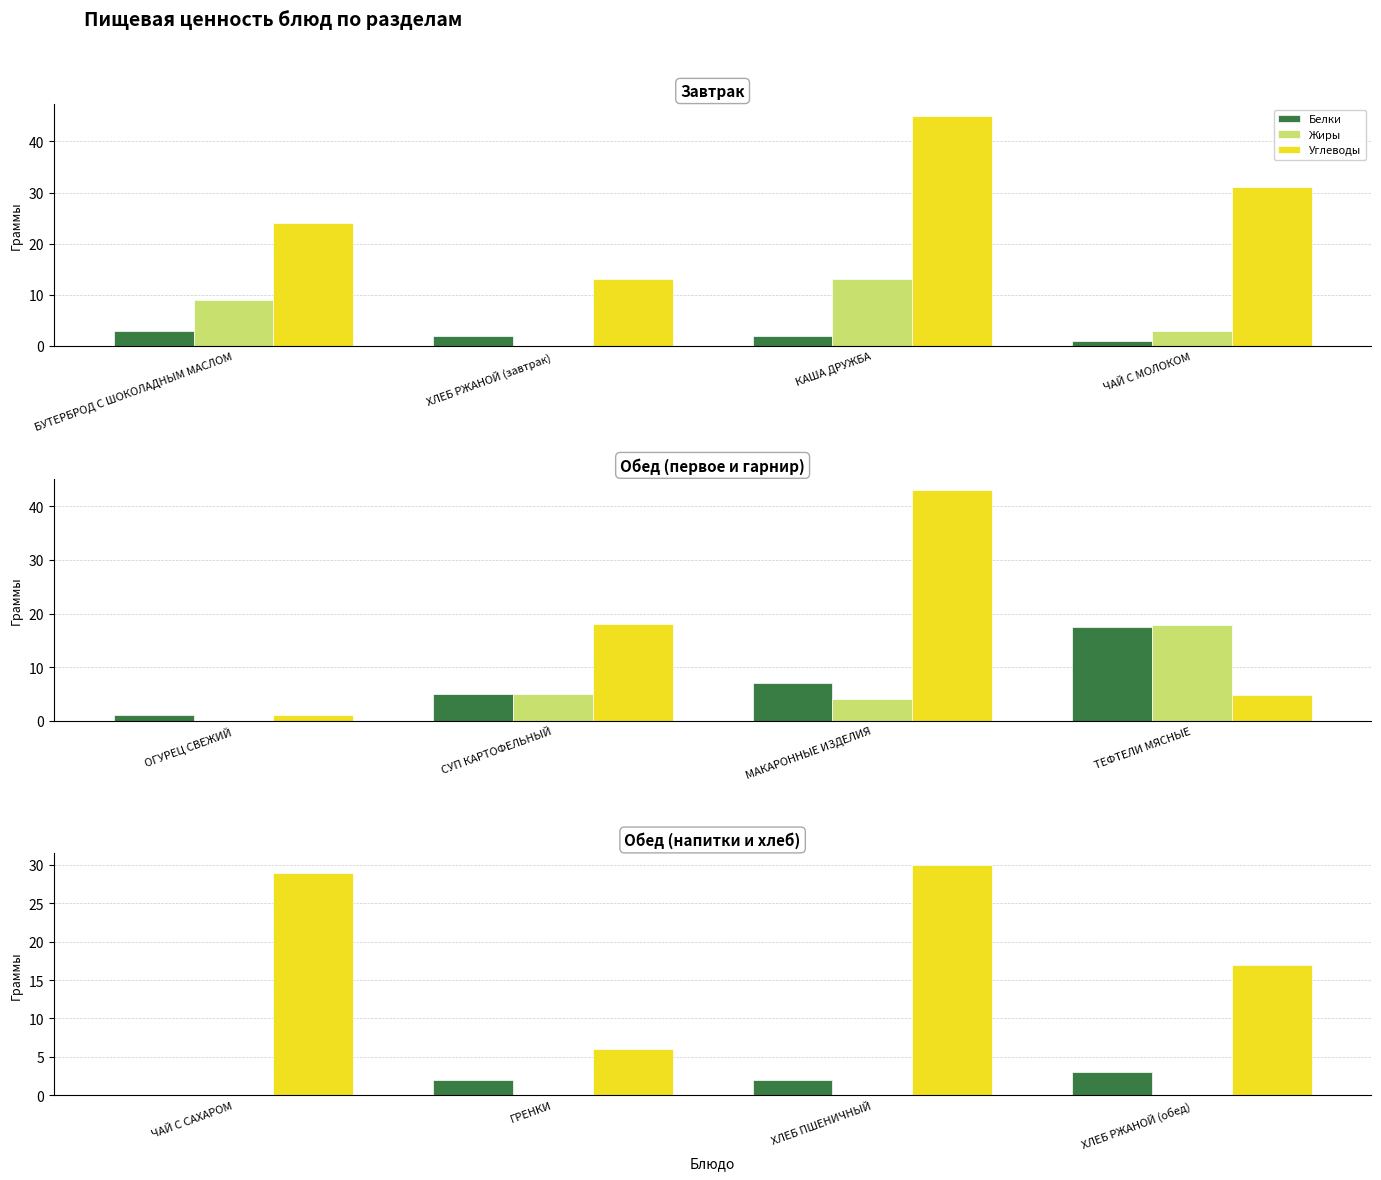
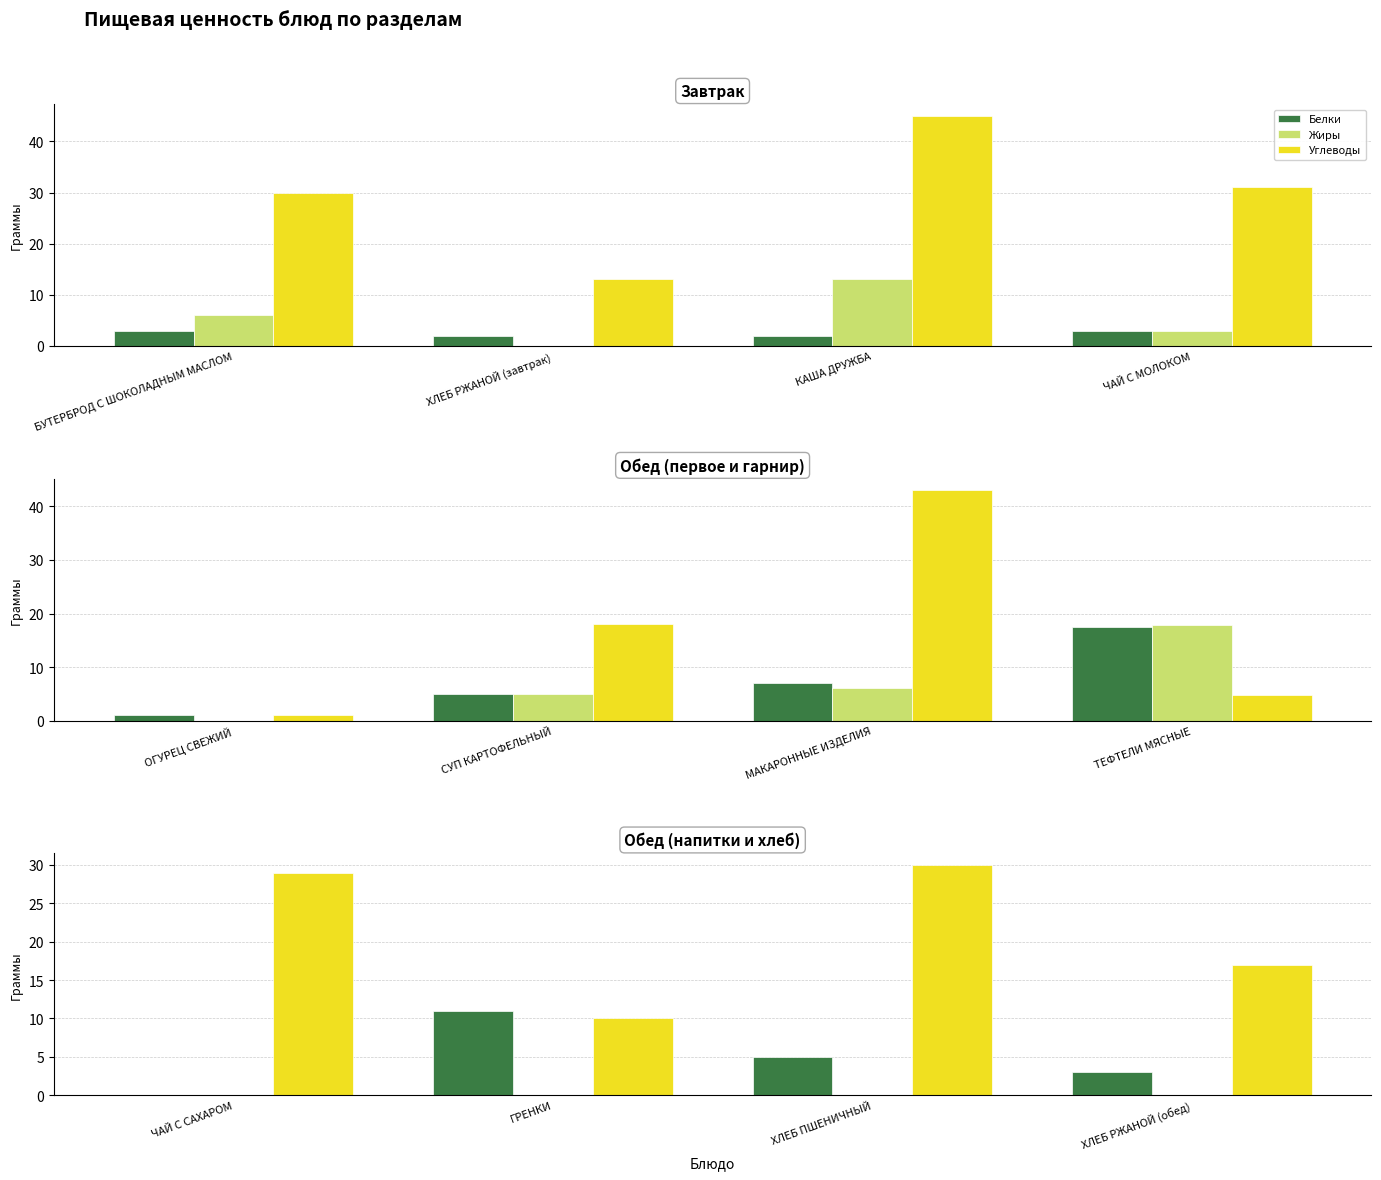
  {
    "Завтрак": {
      "Белки": {
        "БУТЕРБРОД С ШОКОЛАДНЫМ МАСЛОМ": 3,
        "ХЛЕБ РЖАНОЙ (завтрак)": 2,
        "КАША ДРУЖБА": 2,
-       "ЧАЙ С МОЛОКОМ": 1
+       "ЧАЙ С МОЛОКОМ": 3
      },
      "Жиры": {
-       "БУТЕРБРОД С ШОКОЛАДНЫМ МАСЛОМ": 9,
+       "БУТЕРБРОД С ШОКОЛАДНЫМ МАСЛОМ": 6,
        "ХЛЕБ РЖАНОЙ (завтрак)": 0,
        "КАША ДРУЖБА": 13,
        "ЧАЙ С МОЛОКОМ": 3
      },
      "Углеводы": {
-       "БУТЕРБРОД С ШОКОЛАДНЫМ МАСЛОМ": 24,
+       "БУТЕРБРОД С ШОКОЛАДНЫМ МАСЛОМ": 30,
        "ХЛЕБ РЖАНОЙ (завтрак)": 13,
        "КАША ДРУЖБА": 45,
        "ЧАЙ С МОЛОКОМ": 31
      }
    },
    "Обед (первое и гарнир)": {
      "Белки": {
        "ОГУРЕЦ СВЕЖИЙ": 1,
        "СУП КАРТОФЕЛЬНЫЙ": 5,
        "МАКАРОННЫЕ ИЗДЕЛИЯ": 7,
        "ТЕФТЕЛИ МЯСНЫЕ": 17
      },
      "Жиры": {
        "ОГУРЕЦ СВЕЖИЙ": 0,
        "СУП КАРТОФЕЛЬНЫЙ": 5,
-       "МАКАРОННЫЕ ИЗДЕЛИЯ": 4,
+       "МАКАРОННЫЕ ИЗДЕЛИЯ": 6,
        "ТЕФТЕЛИ МЯСНЫЕ": 18
      },
      "Углеводы": {
        "ОГУРЕЦ СВЕЖИЙ": 1,
        "СУП КАРТОФЕЛЬНЫЙ": 18,
        "МАКАРОННЫЕ ИЗДЕЛИЯ": 43,
        "ТЕФТЕЛИ МЯСНЫЕ": 5
      }
    },
    "Обед (напитки и хлеб)": {
      "Белки": {
        "ЧАЙ С САХАРОМ": 0,
-       "ГРЕНКИ": 2,
-       "ХЛЕБ ПШЕНИЧНЫЙ": 2,
+       "ГРЕНКИ": 11,
+       "ХЛЕБ ПШЕНИЧНЫЙ": 5,
        "ХЛЕБ РЖАНОЙ (обед)": 3
      },
      "Жиры": {
        "ЧАЙ С САХАРОМ": 0,
        "ГРЕНКИ": 0,
        "ХЛЕБ ПШЕНИЧНЫЙ": 0,
        "ХЛЕБ РЖАНОЙ (обед)": 0
      },
      "Углеводы": {
        "ЧАЙ С САХАРОМ": 29,
-       "ГРЕНКИ": 6,
+       "ГРЕНКИ": 10,
        "ХЛЕБ ПШЕНИЧНЫЙ": 30,
        "ХЛЕБ РЖАНОЙ (обед)": 17
      }
    }
  }
